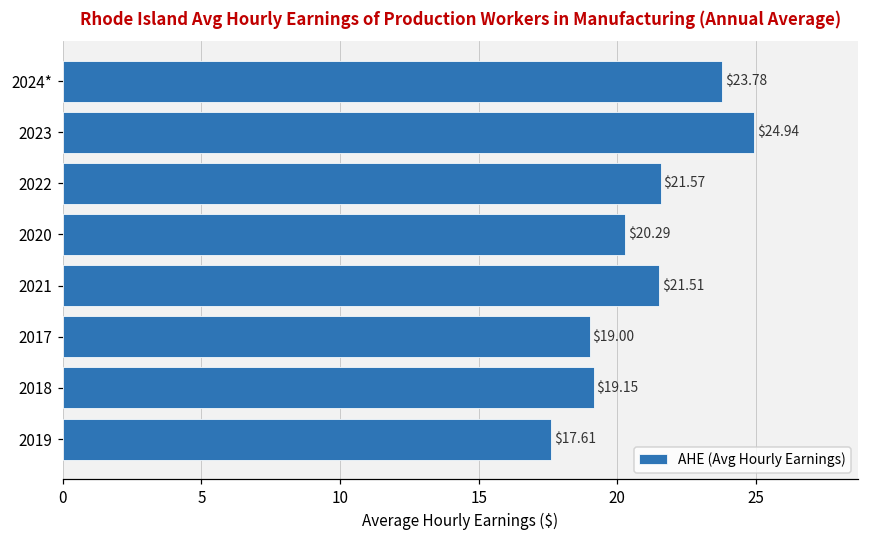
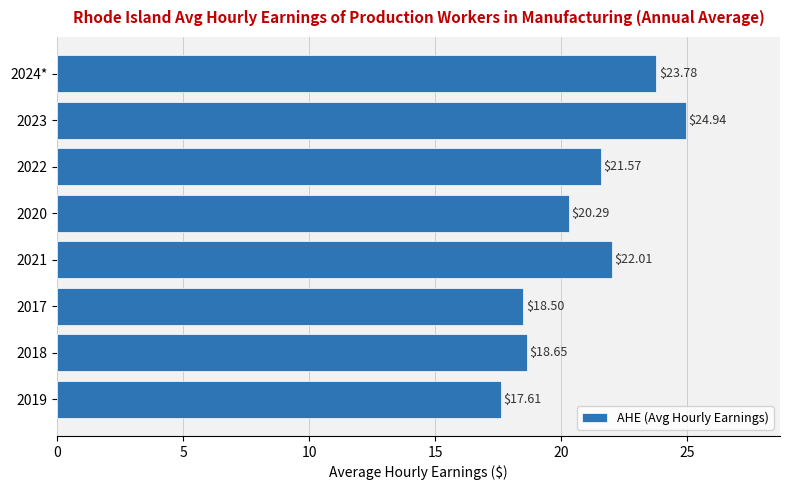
  {
    "2024*": "$23.78",
    "2023": "$24.94",
    "2022": "$21.57",
    "2020": "$20.29",
-   "2021": "$21.51",
-   "2017": "$19.00",
-   "2018": "$19.15",
+   "2021": "$22.01",
+   "2017": "$18.50",
+   "2018": "$18.65",
    "2019": "$17.61"
  }
